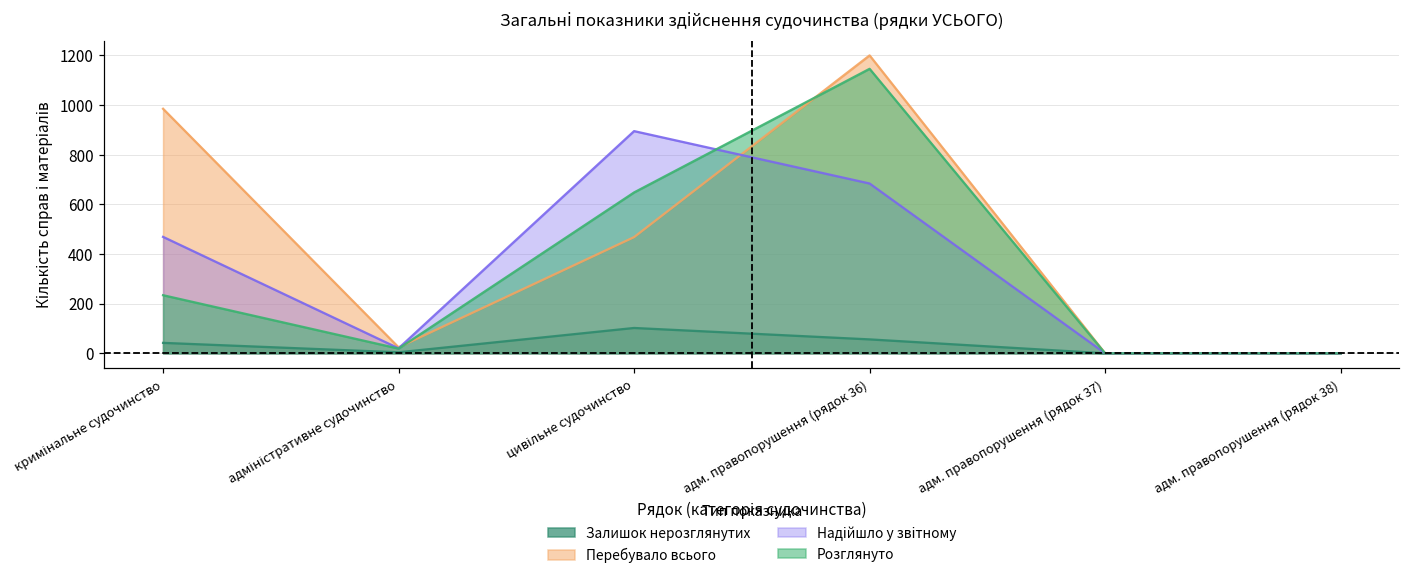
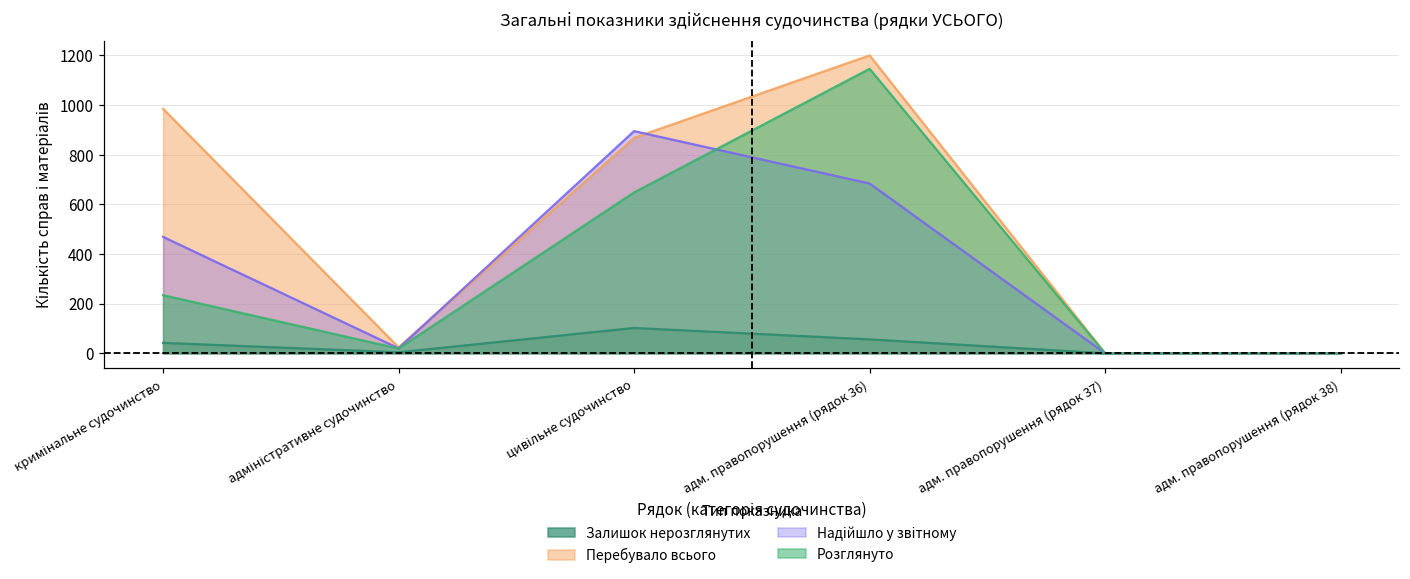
  {
    "Перебувало всього": {
      "кримінальне судочинство": 990,
-     "цивільне судочинство": 470,
+     "цивільне судочинство": 870,
      "адм. правопорушення (рядок 36)": 1200
    },
    "Надійшло у звітному": {
      "кримінальне судочинство": 470,
      "цивільне судочинство": 900,
      "адм. правопорушення (рядок 36)": 680
    }
  }
